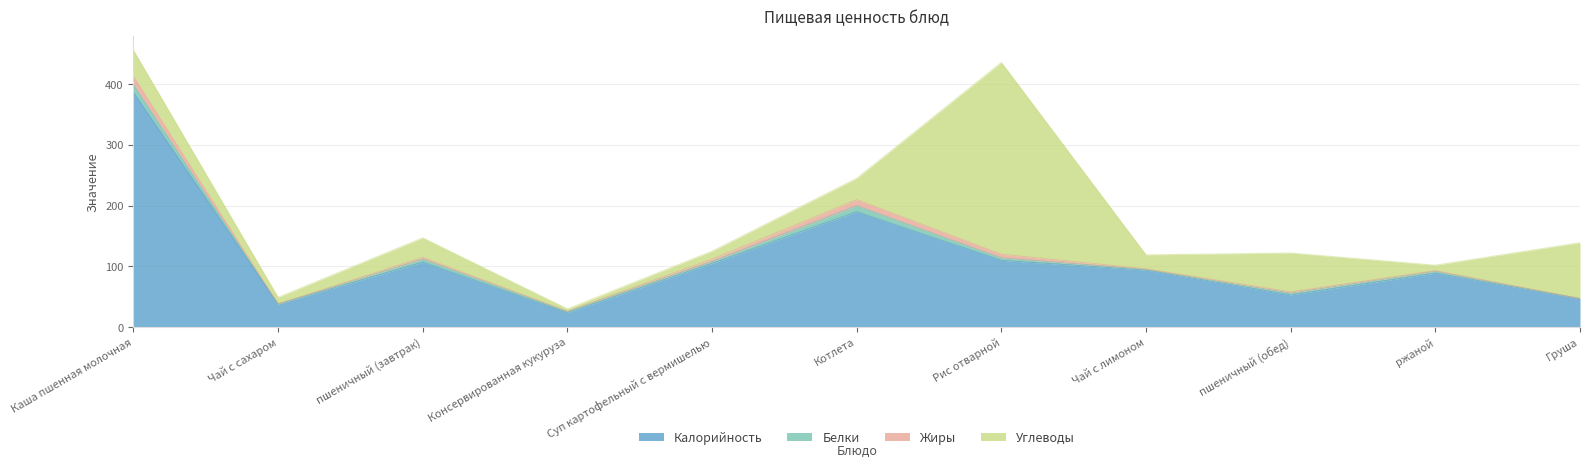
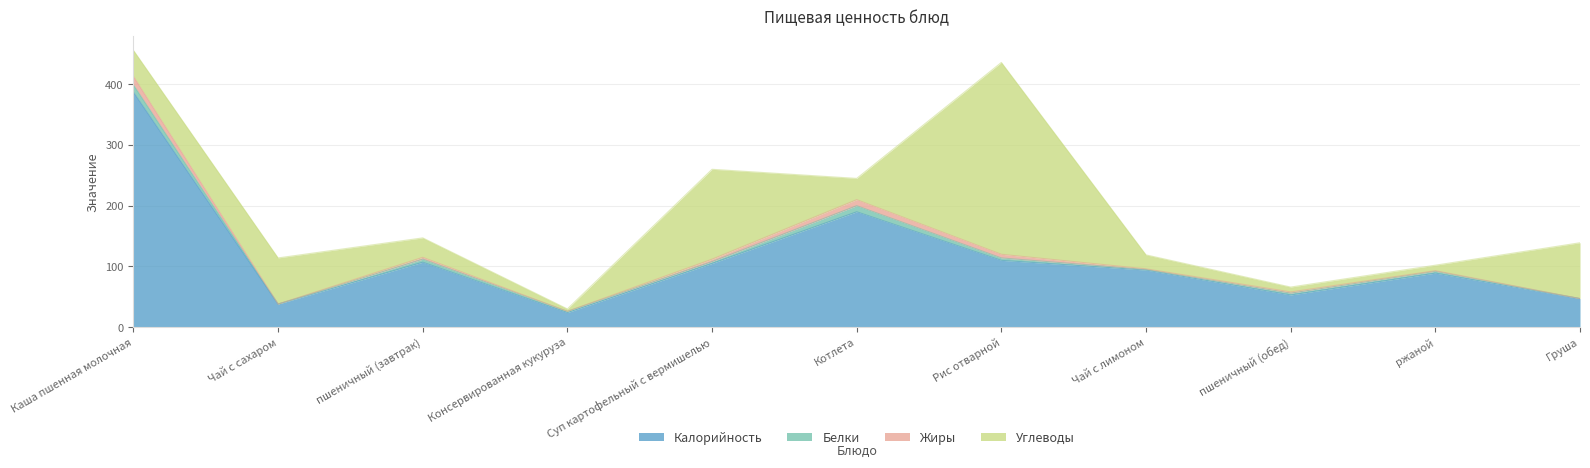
  {
    "Жиры": {
      "Каша пшенная молочная": 10,
      "Котлета": 10,
      "Рис отварной": 10
    },
    "Углеводы": {
      "Каша пшенная молочная": 40,
-     "Чай с сахаром": 10,
+     "Чай с сахаром": 80,
      "пшеничный (завтрак)": 30,
-     "Суп картофельный с вермишелью": 10,
+     "Суп картофельный с вермишелью": 150,
      "Котлета": 40,
      "Рис отварной": 320,
      "Чай с лимоном": 20,
-     "пшеничный (обед)": 60,
+     "пшеничный (обед)": 10,
      "ржаной": 10,
      "Груша": 90
    }
  }
